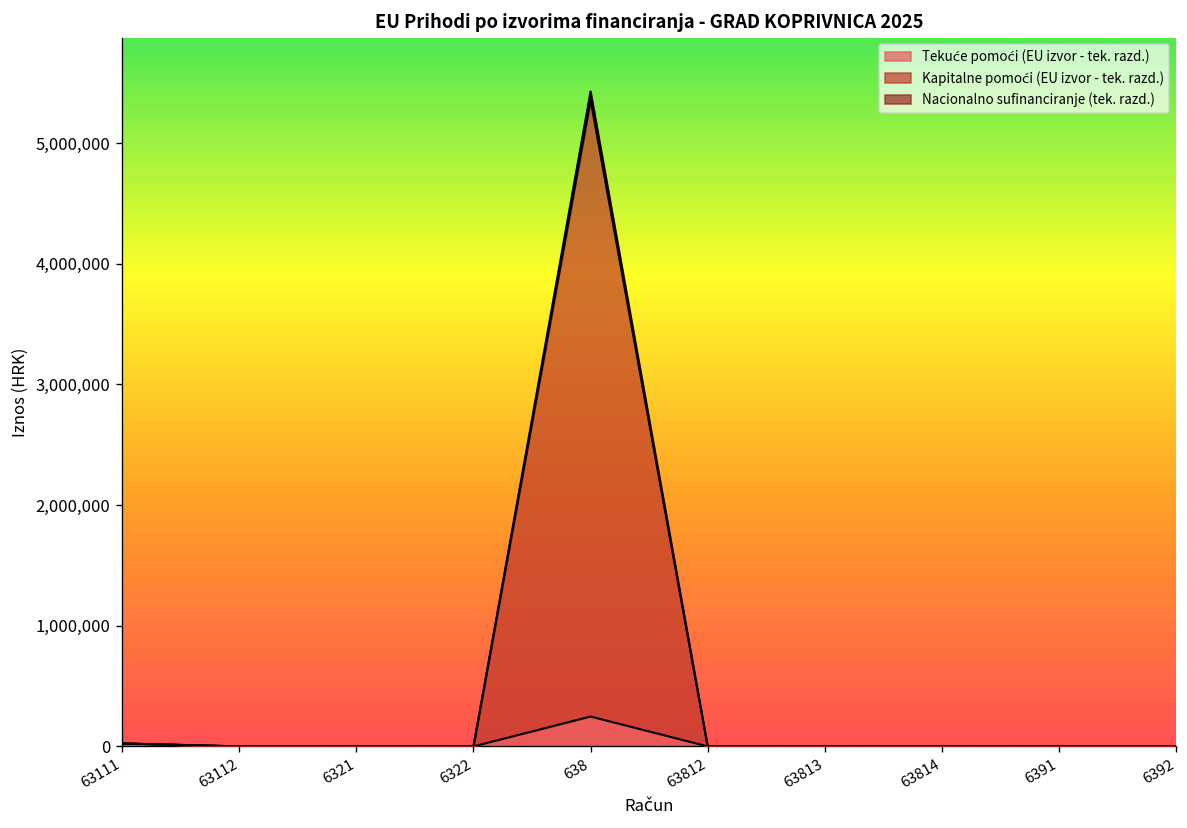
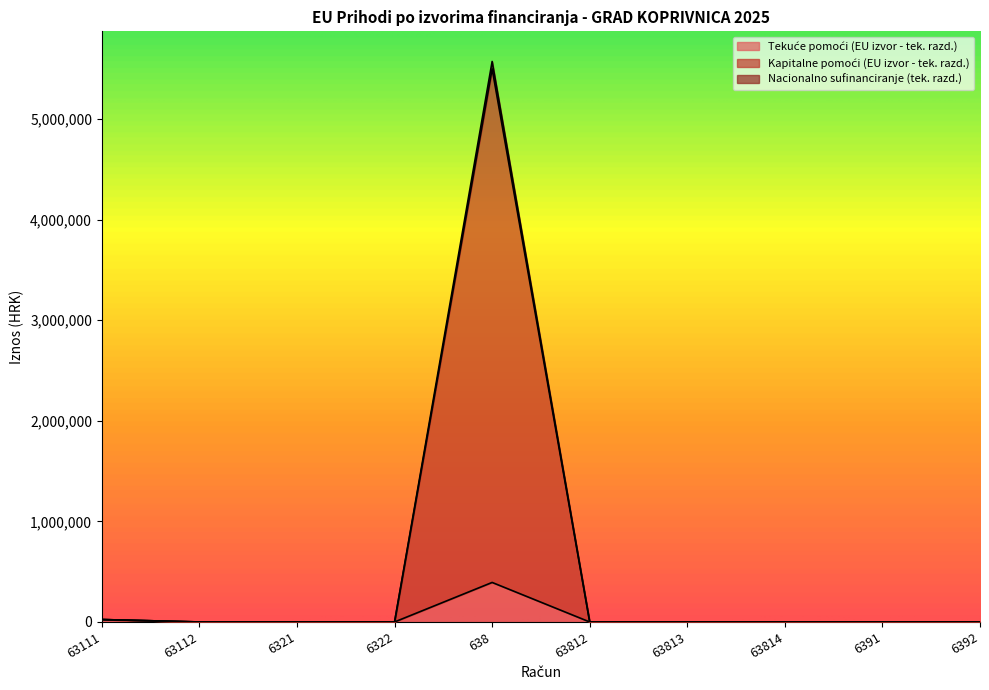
  {
    "Tekuće pomoći (EU izvor - tek. razd.)": {
-     "638": "250,000"
+     "638": "390,000"
    }
  }
